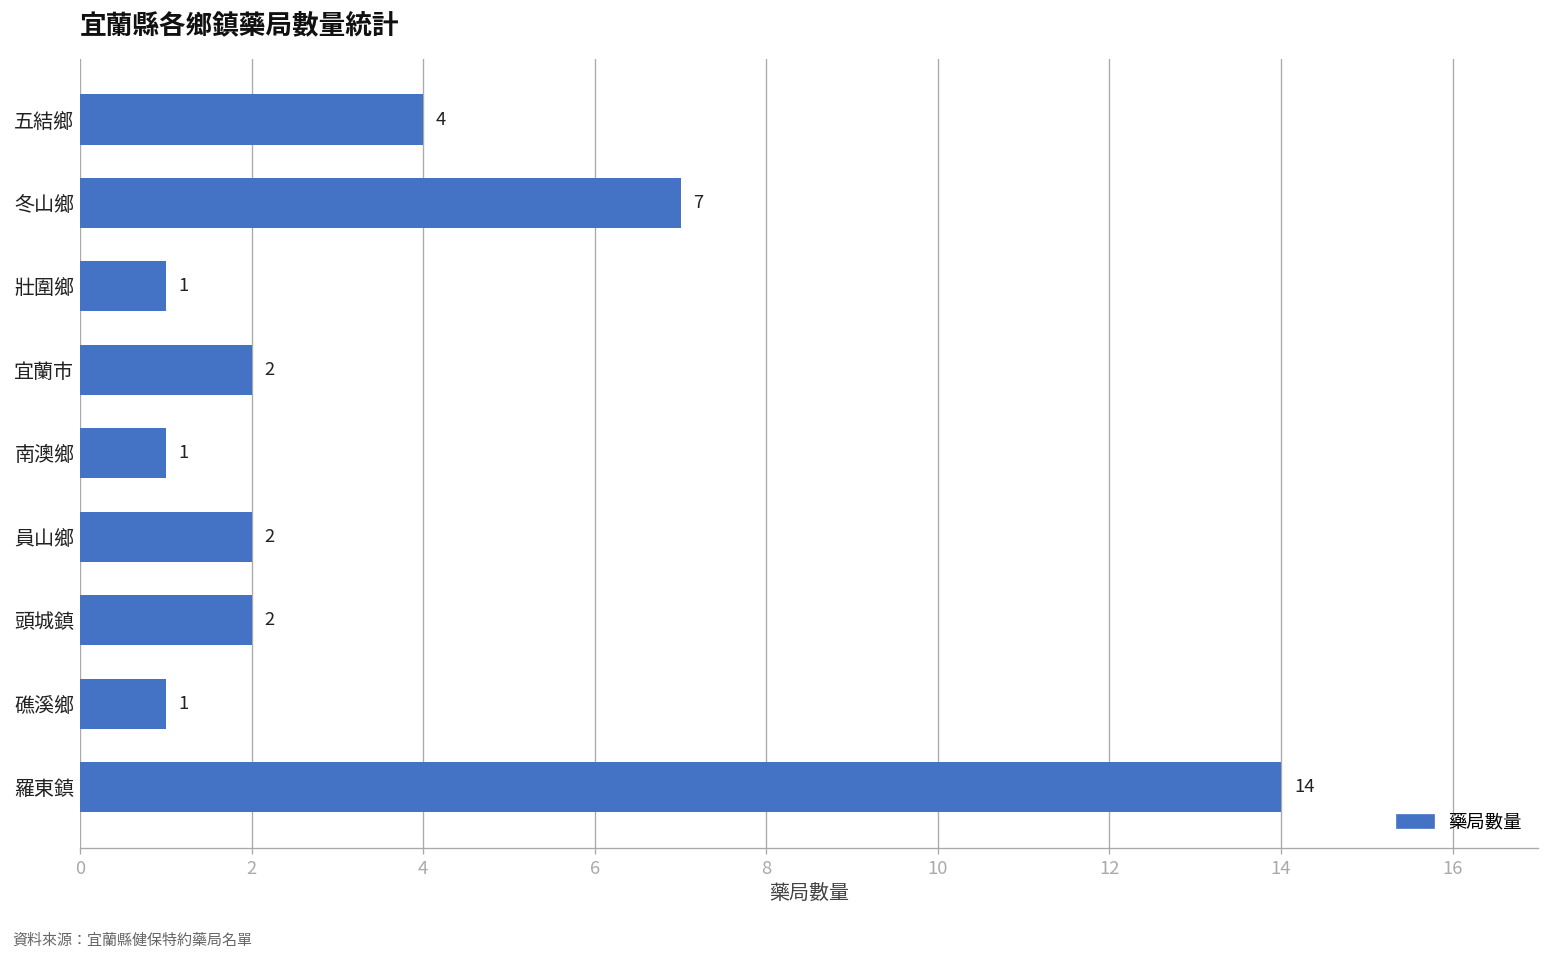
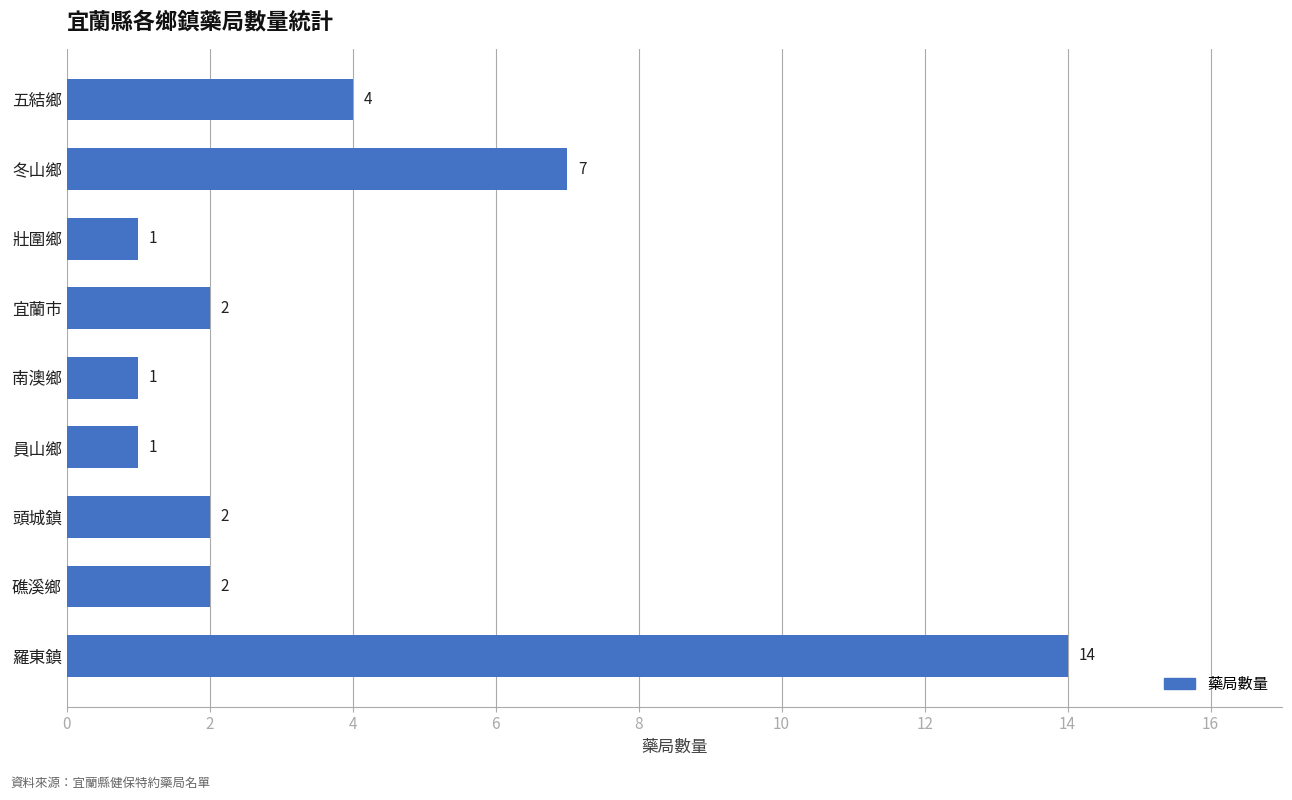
  {
    "五結鄉": 4,
    "冬山鄉": 7,
    "壯圍鄉": 1,
    "宜蘭市": 2,
    "南澳鄉": 1,
-   "員山鄉": 2,
+   "員山鄉": 1,
    "頭城鎮": 2,
-   "礁溪鄉": 1,
+   "礁溪鄉": 2,
    "羅東鎮": 14
  }
